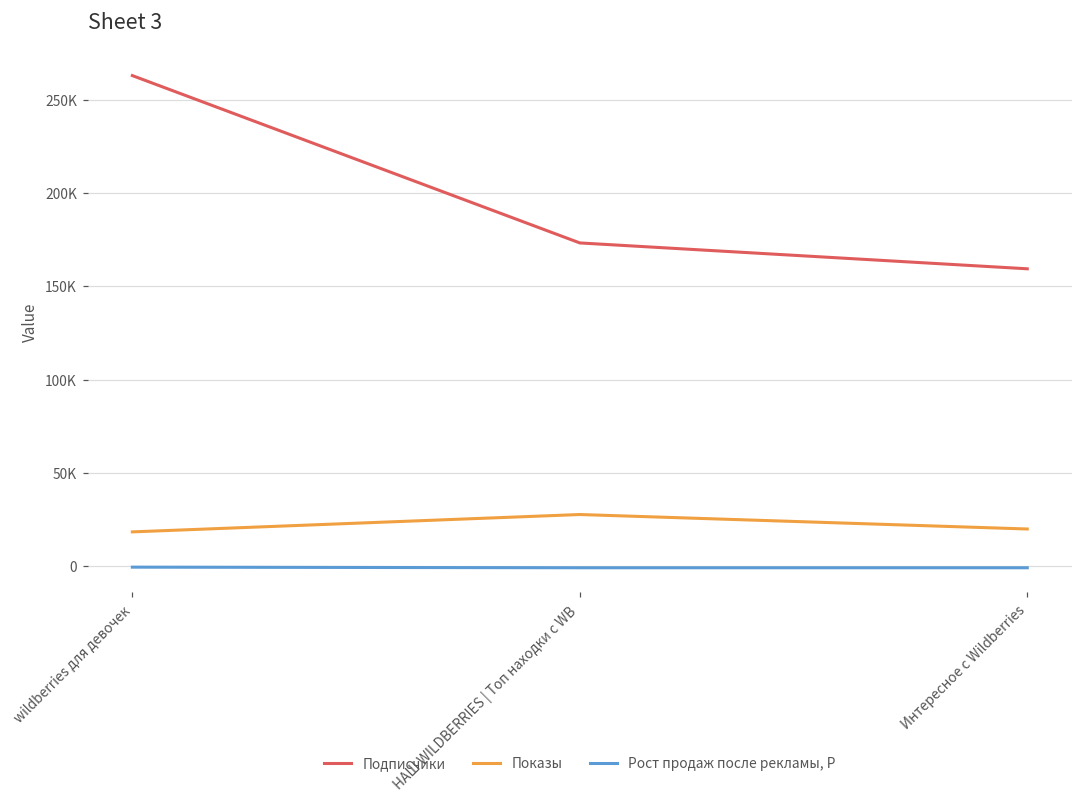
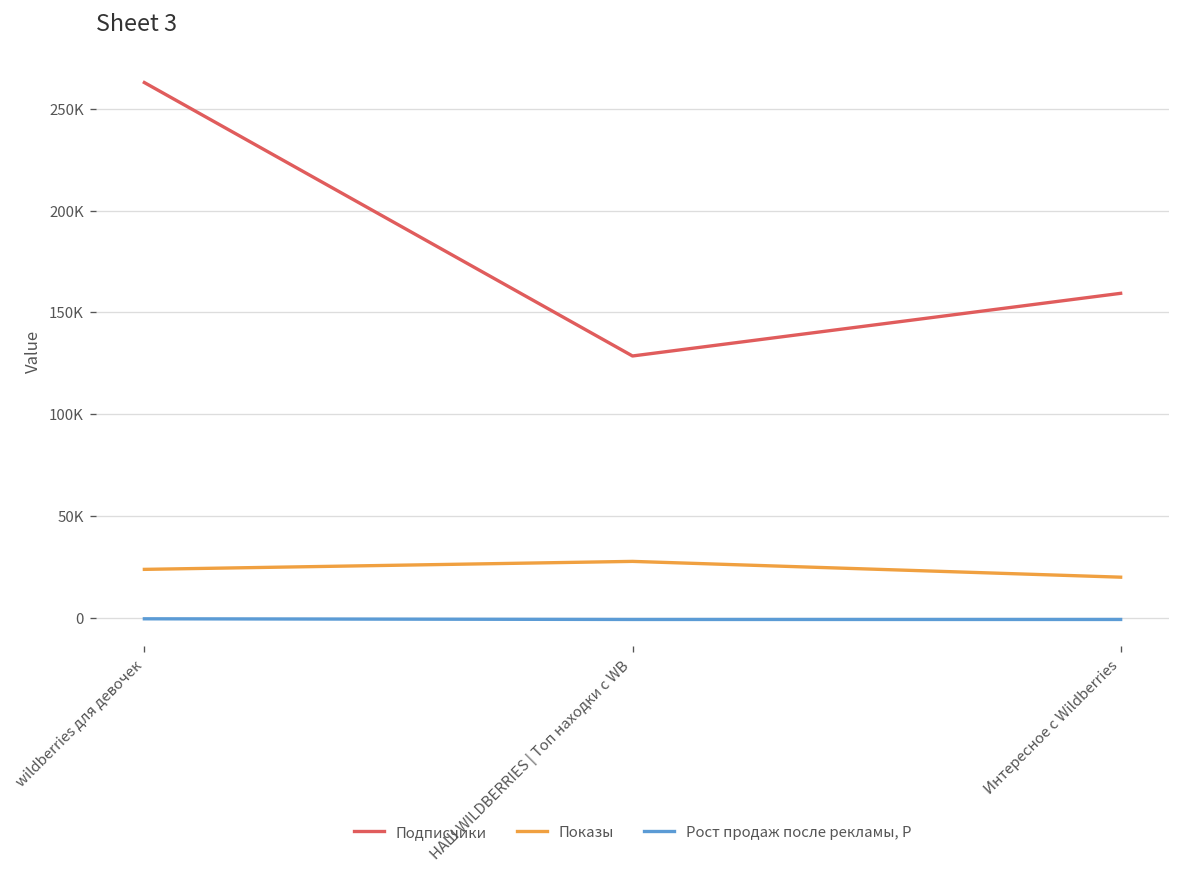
  {
    "Подписчики": {
      "wildberries для девочек": 263000,
-     "НАШ WILDBERRIES | Топ находки с WB": 173000,
+     "НАШ WILDBERRIES | Топ находки с WB": 129000,
      "Интересное с Wildberries": 159000
    },
    "Показы": {
-     "wildberries для девочек": 18000,
+     "wildberries для девочек": 24000,
      "НАШ WILDBERRIES | Топ находки с WB": 28000,
      "Интересное с Wildberries": 20000
    },
    "Рост продаж после рекламы, Р": {
      "wildberries для девочек": -1000,
      "НАШ WILDBERRIES | Топ находки с WB": -1000,
      "Интересное с Wildberries": -1000
    }
  }
